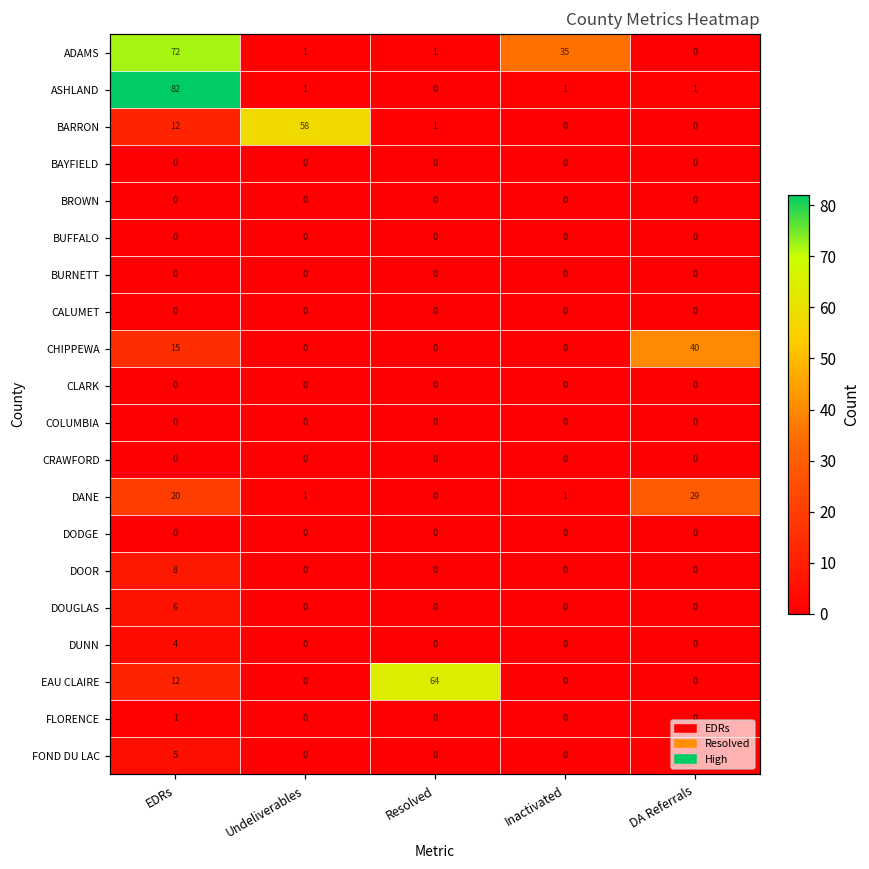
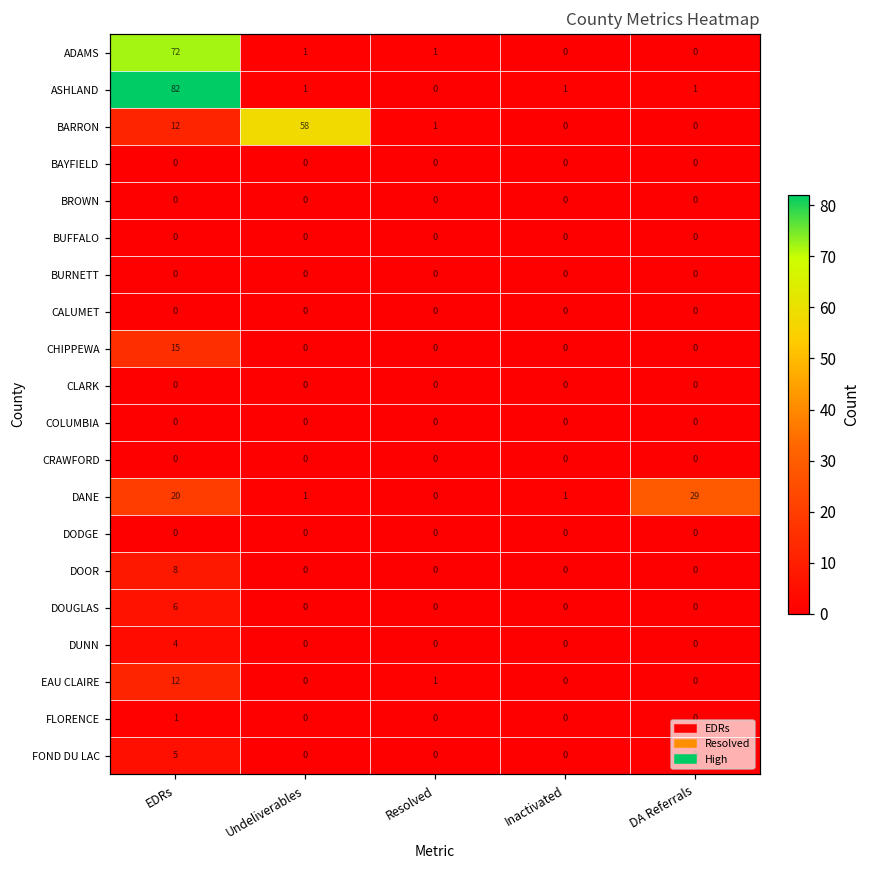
  {
    "ADAMS": {
      "EDRs": 72,
      "Undeliverables": 1,
      "Resolved": 1,
-     "Inactivated": 35,
+     "Inactivated": 0,
      "DA Referrals": 0
    },
    "ASHLAND": {
      "EDRs": 82,
      "Undeliverables": 1,
      "Resolved": 0,
      "Inactivated": 1,
      "DA Referrals": 1
    },
    "BARRON": {
      "EDRs": 12,
      "Undeliverables": 58,
      "Resolved": 1,
      "Inactivated": 0,
      "DA Referrals": 0
    },
    "BAYFIELD": {
      "EDRs": 0,
      "Undeliverables": 0,
      "Resolved": 0,
      "Inactivated": 0,
      "DA Referrals": 0
    },
    "BROWN": {
      "EDRs": 0,
      "Undeliverables": 0,
      "Resolved": 0,
      "Inactivated": 0,
      "DA Referrals": 0
    },
    "BUFFALO": {
      "EDRs": 0,
      "Undeliverables": 0,
      "Resolved": 0,
      "Inactivated": 0,
      "DA Referrals": 0
    },
    "BURNETT": {
      "EDRs": 0,
      "Undeliverables": 0,
      "Resolved": 0,
      "Inactivated": 0,
      "DA Referrals": 0
    },
    "CALUMET": {
      "EDRs": 0,
      "Undeliverables": 0,
      "Resolved": 0,
      "Inactivated": 0,
      "DA Referrals": 0
    },
    "CHIPPEWA": {
      "EDRs": 15,
      "Undeliverables": 0,
      "Resolved": 0,
      "Inactivated": 0,
-     "DA Referrals": 40
+     "DA Referrals": 0
    },
    "CLARK": {
      "EDRs": 0,
      "Undeliverables": 0,
      "Resolved": 0,
      "Inactivated": 0,
      "DA Referrals": 0
    },
    "COLUMBIA": {
      "EDRs": 0,
      "Undeliverables": 0,
      "Resolved": 0,
      "Inactivated": 0,
      "DA Referrals": 0
    },
    "CRAWFORD": {
      "EDRs": 0,
      "Undeliverables": 0,
      "Resolved": 0,
      "Inactivated": 0,
      "DA Referrals": 0
    },
    "DANE": {
      "EDRs": 20,
      "Undeliverables": 1,
      "Resolved": 0,
      "Inactivated": 1,
      "DA Referrals": 29
    },
    "DODGE": {
      "EDRs": 0,
      "Undeliverables": 0,
      "Resolved": 0,
      "Inactivated": 0,
      "DA Referrals": 0
    },
    "DOOR": {
      "EDRs": 8,
      "Undeliverables": 0,
      "Resolved": 0,
      "Inactivated": 0,
      "DA Referrals": 0
    },
    "DOUGLAS": {
      "EDRs": 6,
      "Undeliverables": 0,
      "Resolved": 0,
      "Inactivated": 0,
      "DA Referrals": 0
    },
    "DUNN": {
      "EDRs": 4,
      "Undeliverables": 0,
      "Resolved": 0,
      "Inactivated": 0,
      "DA Referrals": 0
    },
    "EAU CLAIRE": {
      "EDRs": 12,
      "Undeliverables": 0,
-     "Resolved": 64,
+     "Resolved": 1,
      "Inactivated": 0,
      "DA Referrals": 0
    },
    "FLORENCE": {
      "EDRs": 1,
      "Undeliverables": 0,
      "Resolved": 0,
      "Inactivated": 0
    },
    "FOND DU LAC": {
      "EDRs": 5,
      "Undeliverables": 0,
      "Resolved": 0,
      "Inactivated": 0
    }
  }
